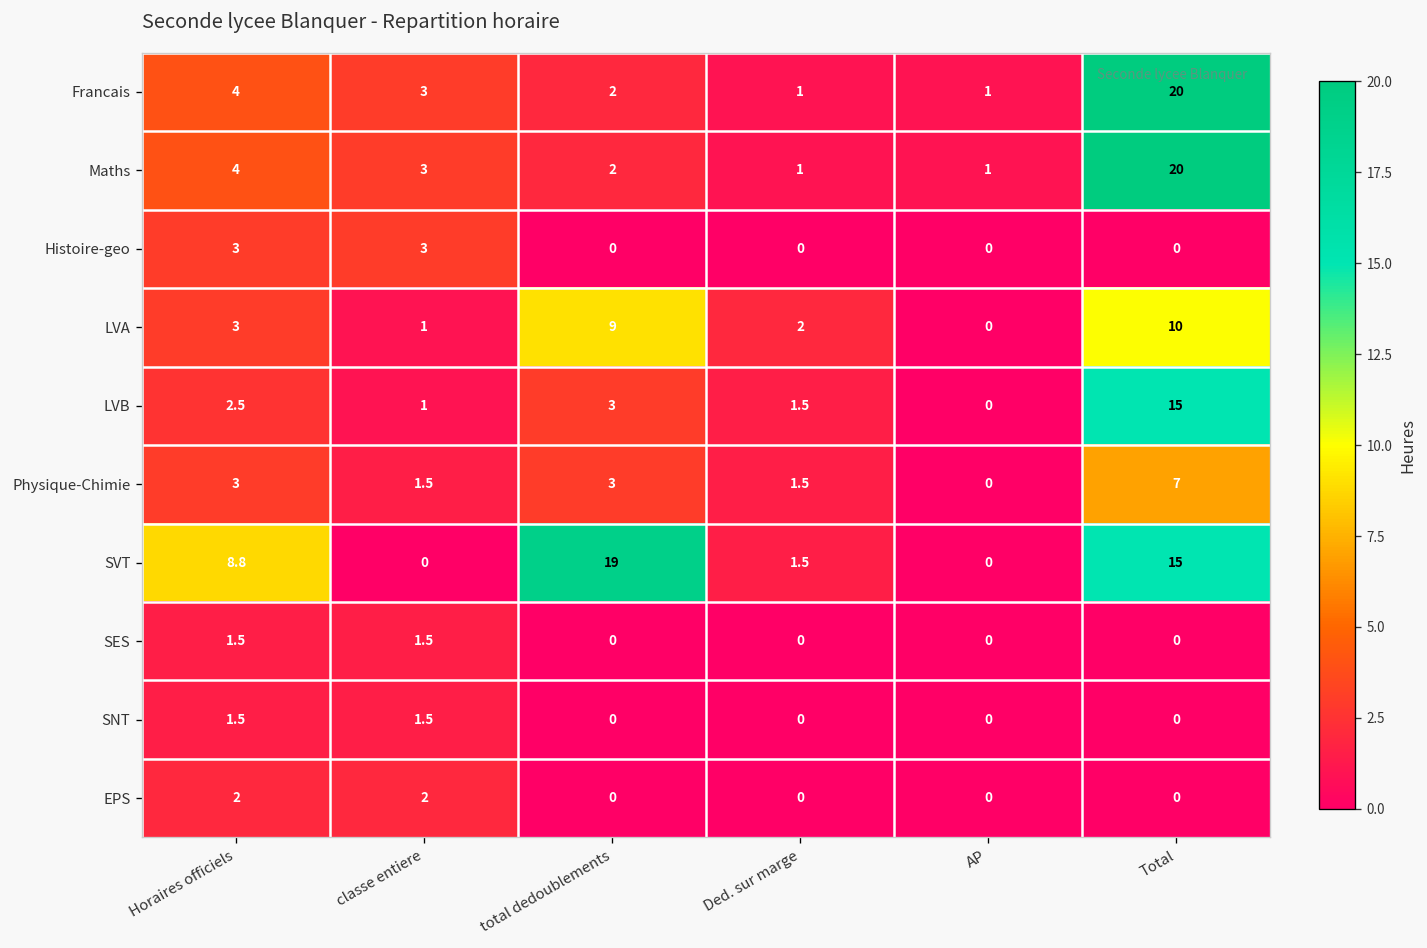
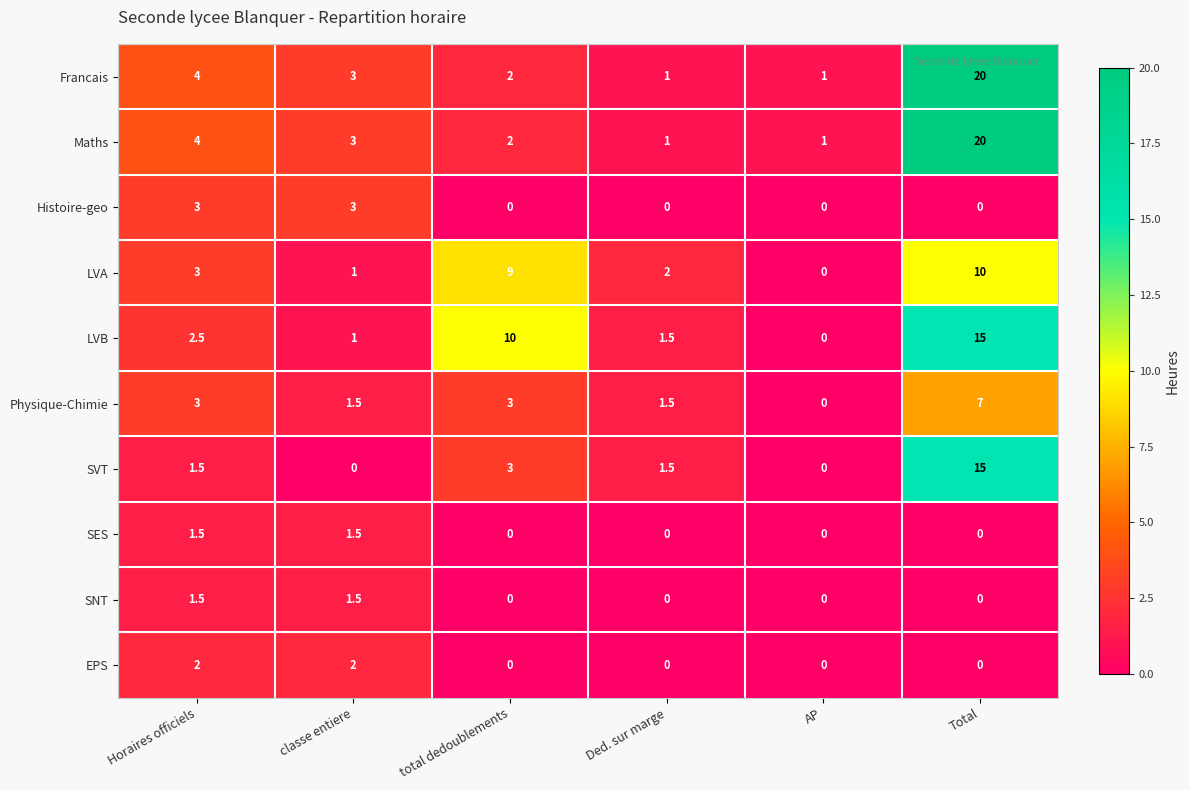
  {
    "Francais": {
      "Horaires officiels": 4,
      "classe entiere": 3,
      "total dedoublements": 2,
      "Ded. sur marge": 1,
      "AP": 1
    },
    "Maths": {
      "Horaires officiels": 4,
      "classe entiere": 3,
      "total dedoublements": 2,
      "Ded. sur marge": 1,
      "AP": 1,
      "Total": 20
    },
    "Histoire-geo": {
      "Horaires officiels": 3,
      "classe entiere": 3,
      "total dedoublements": 0,
      "Ded. sur marge": 0,
      "AP": 0,
      "Total": 0
    },
    "LVA": {
      "Horaires officiels": 3,
      "classe entiere": 1,
      "total dedoublements": 9,
      "Ded. sur marge": 2,
      "AP": 0,
      "Total": 10
    },
    "LVB": {
      "Horaires officiels": 2.5,
      "classe entiere": 1,
-     "total dedoublements": 3,
+     "total dedoublements": 10,
      "Ded. sur marge": 1.5,
      "AP": 0,
      "Total": 15
    },
    "Physique-Chimie": {
      "Horaires officiels": 3,
      "classe entiere": 1.5,
      "total dedoublements": 3,
      "Ded. sur marge": 1.5,
      "AP": 0,
      "Total": 7
    },
    "SVT": {
-     "Horaires officiels": 8.8,
+     "Horaires officiels": 1.5,
      "classe entiere": 0,
-     "total dedoublements": 19,
+     "total dedoublements": 3,
      "Ded. sur marge": 1.5,
      "AP": 0,
      "Total": 15
    },
    "SES": {
      "Horaires officiels": 1.5,
      "classe entiere": 1.5,
      "total dedoublements": 0,
      "Ded. sur marge": 0,
      "AP": 0,
      "Total": 0
    },
    "SNT": {
      "Horaires officiels": 1.5,
      "classe entiere": 1.5,
      "total dedoublements": 0,
      "Ded. sur marge": 0,
      "AP": 0,
      "Total": 0
    },
    "EPS": {
      "Horaires officiels": 2,
      "classe entiere": 2,
      "total dedoublements": 0,
      "Ded. sur marge": 0,
      "AP": 0,
      "Total": 0
    }
  }
